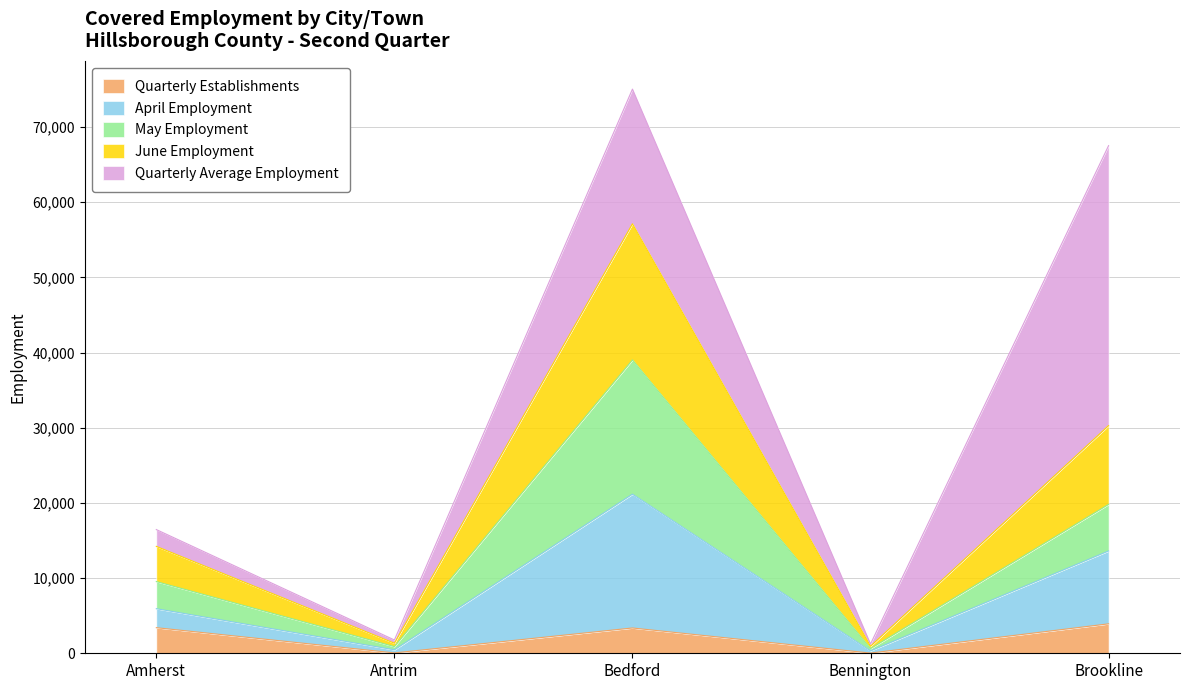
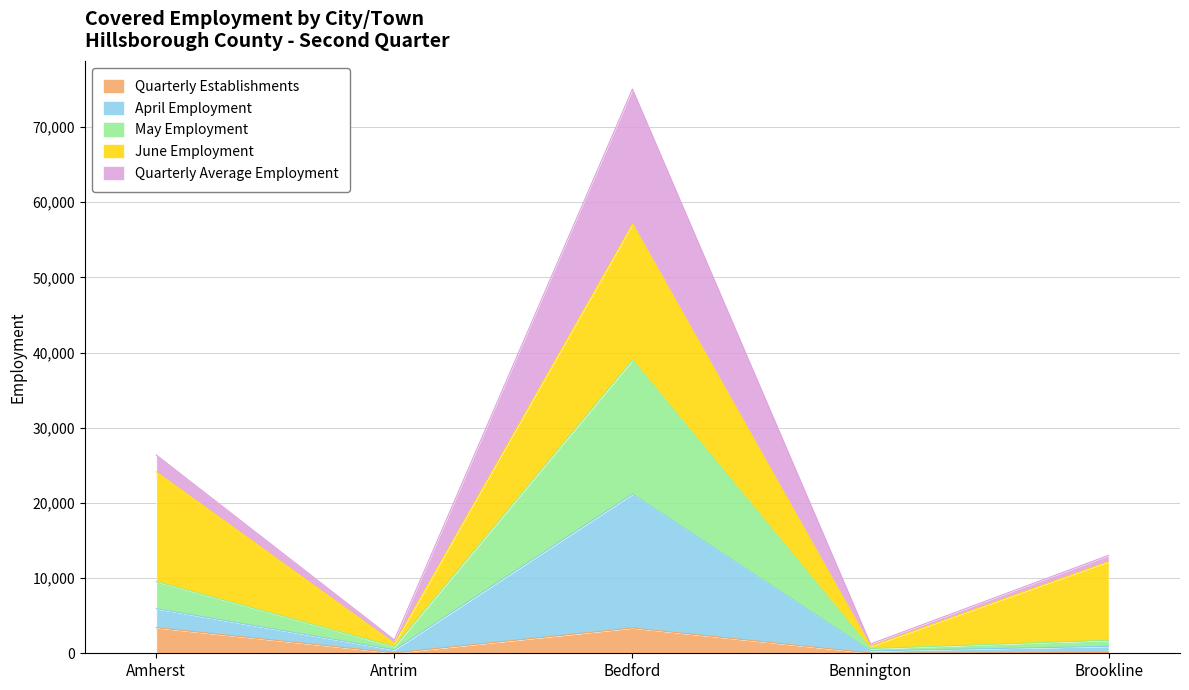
  {
    "Quarterly Establishments": {
      "Amherst": "3,000",
      "Antrim": "0",
      "Bedford": "3,000",
-     "Brookline": "4,000"
+     "Brookline": "0"
    },
    "April Employment": {
      "Amherst": "3,000",
      "Antrim": "0",
      "Bedford": "18,000",
-     "Brookline": "10,000"
+     "Brookline": "1,000"
    },
    "May Employment": {
      "Amherst": "4,000",
      "Antrim": "0",
      "Bedford": "18,000",
-     "Brookline": "6,000"
+     "Brookline": "1,000"
    },
    "June Employment": {
-     "Amherst": "5,000",
+     "Amherst": "15,000",
      "Antrim": "0",
      "Bedford": "18,000",
      "Brookline": "10,000"
    },
    "Quarterly Average Employment": {
      "Amherst": "2,000",
      "Antrim": "0",
      "Bedford": "18,000",
-     "Brookline": "37,000"
+     "Brookline": "1,000"
    }
  }
